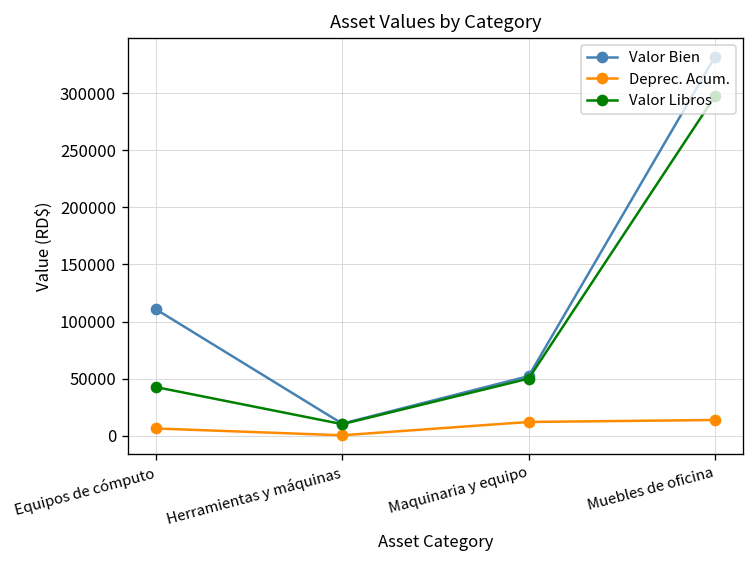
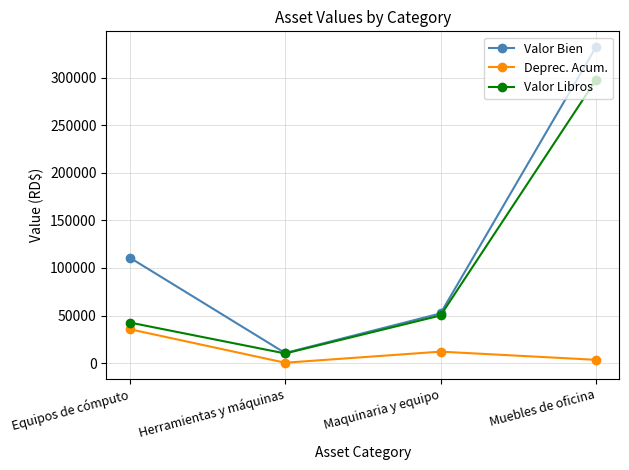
  {
    "Valor Bien": {
      "Equipos de cómputo": 110000
    },
    "Deprec. Acum.": {
-     "Equipos de cómputo": 10000,
+     "Equipos de cómputo": 40000,
      "Herramientas y máquinas": 0,
      "Maquinaria y equipo": 10000,
-     "Muebles de oficina": 10000
+     "Muebles de oficina": 0
    },
    "Valor Libros": {
      "Equipos de cómputo": 40000
    }
  }
